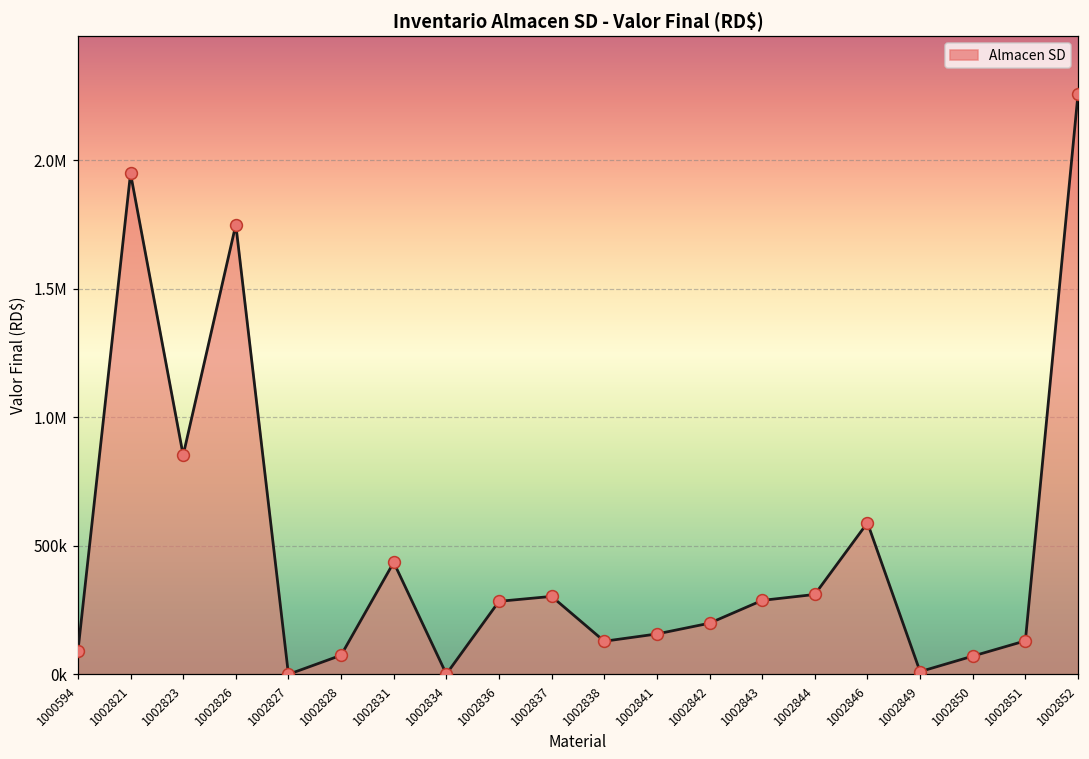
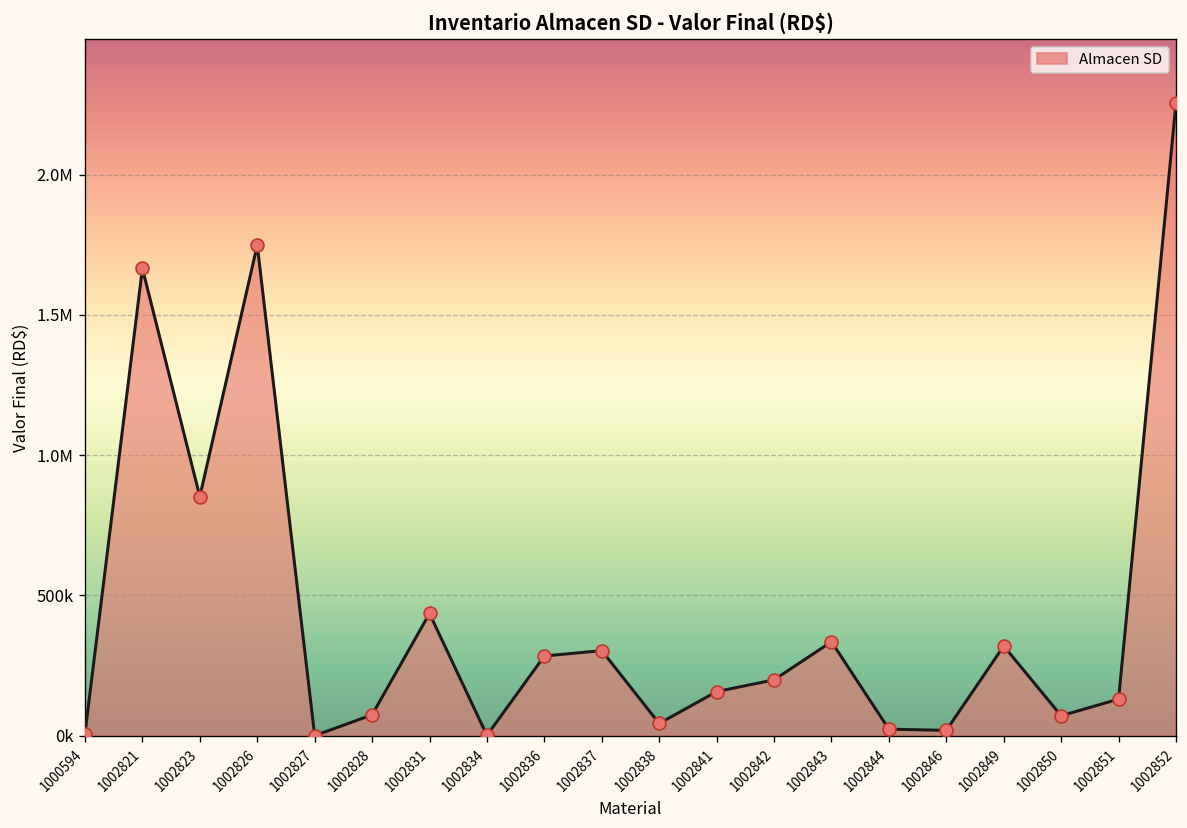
  {
-   "1000594": 90000,
-   "1002821": 1950000,
+   "1000594": 10000,
+   "1002821": 1670000,
    "1002823": 850000,
    "1002826": 1750000,
    "1002827": 0,
    "1002828": 70000,
    "1002831": 440000,
    "1002834": 0,
    "1002836": 280000,
    "1002837": 300000,
-   "1002838": 130000,
+   "1002838": 40000,
    "1002841": 160000,
    "1002842": 200000,
-   "1002843": 290000,
-   "1002844": 310000,
-   "1002846": 590000,
-   "1002849": 10000,
+   "1002843": 330000,
+   "1002844": 20000,
+   "1002846": 20000,
+   "1002849": 320000,
    "1002850": 70000,
    "1002851": 130000,
    "1002852": 2260000
  }
